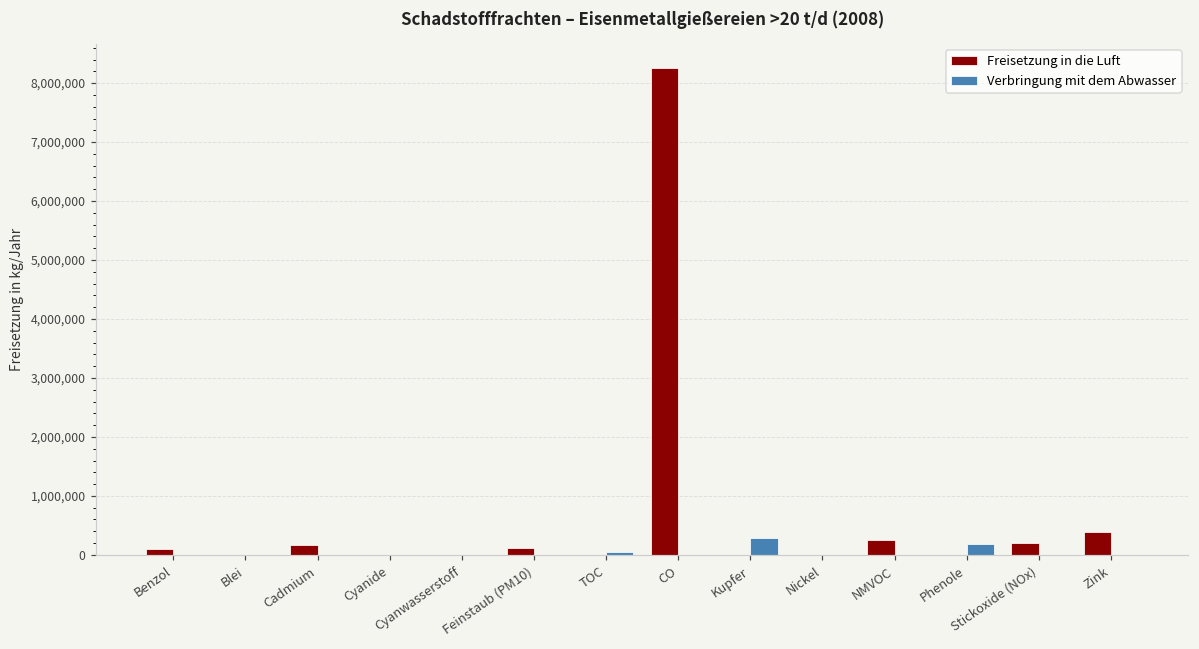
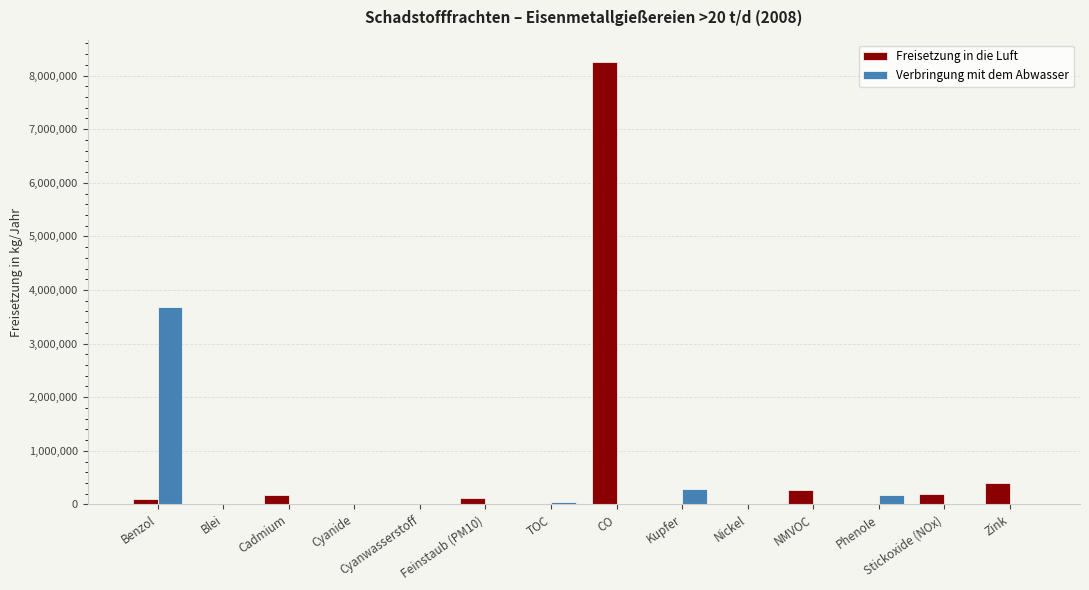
  {
    "Freisetzung in die Luft": {
      "Benzol": "100,000",
      "Blei": "0",
      "Cadmium": "200,000",
      "Cyanide": "0",
      "Feinstaub (PM10)": "100,000",
      "TOC": "0",
      "CO": "8,300,000",
      "Kupfer": "0",
      "Nickel": "0",
      "NMVOC": "300,000",
      "Phenole": "0",
      "Stickoxide (NOx)": "200,000",
      "Zink": "400,000"
    },
    "Verbringung mit dem Abwasser": {
-     "Benzol": "0",
+     "Benzol": "3,700,000",
      "Cadmium": "0",
      "Cyanwasserstoff": "0",
      "Feinstaub (PM10)": "0",
      "TOC": "100,000",
      "CO": "0",
      "Kupfer": "300,000",
      "NMVOC": "0",
      "Phenole": "200,000",
      "Stickoxide (NOx)": "0"
    }
  }
